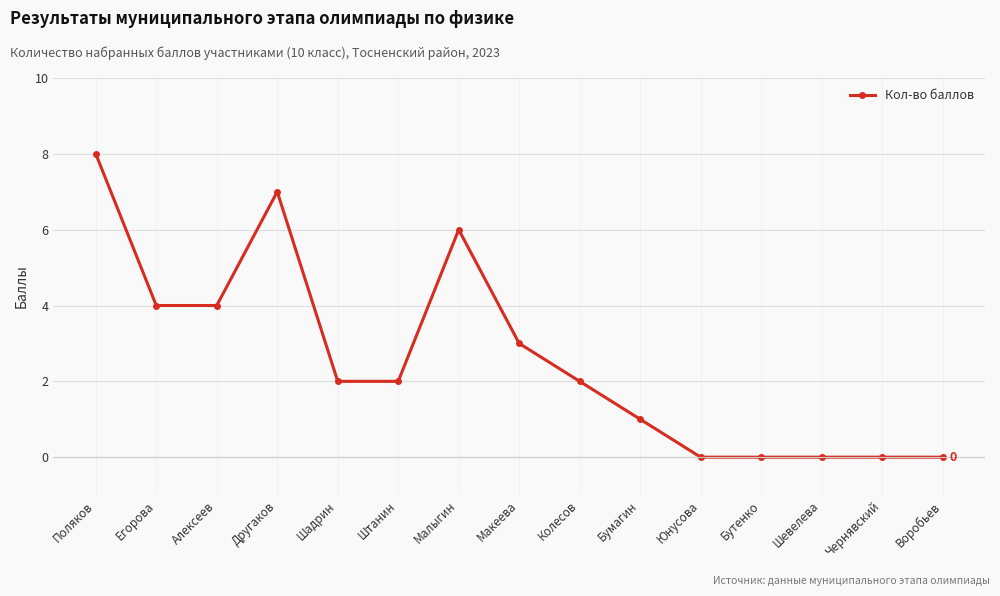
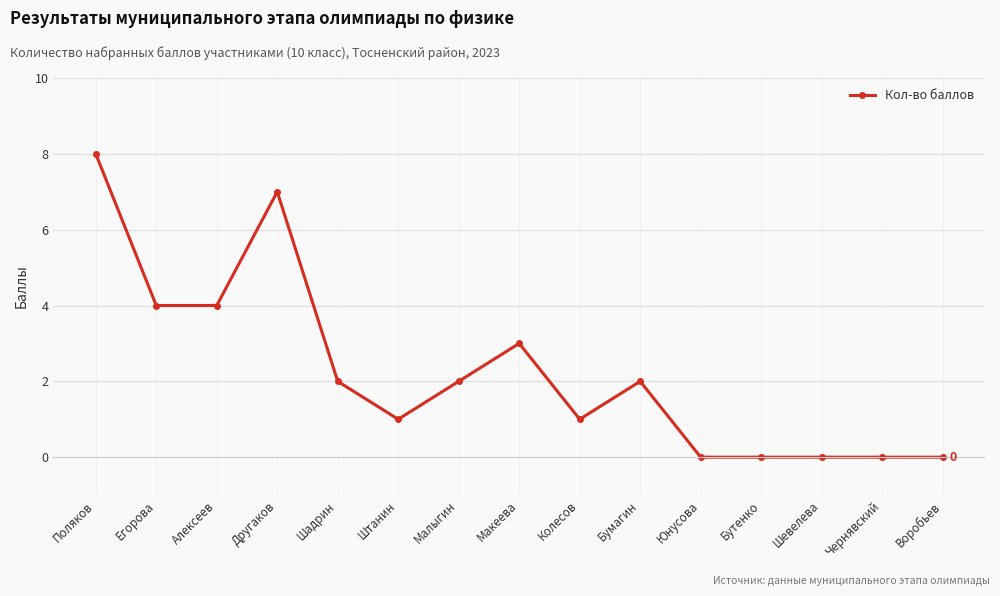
  {
    "Поляков": 8,
    "Егорова": 4,
    "Алексеев": 4,
    "Другаков": 7,
    "Шадрин": 2,
-   "Штанин": 2,
-   "Малыгин": 6,
+   "Штанин": 1,
+   "Малыгин": 2,
    "Макеева": 3,
-   "Колесов": 2,
-   "Бумагин": 1,
+   "Колесов": 1,
+   "Бумагин": 2,
    "Юнусова": 0,
    "Бутенко": 0,
    "Шевелева": 0,
    "Чернявский": 0
  }
